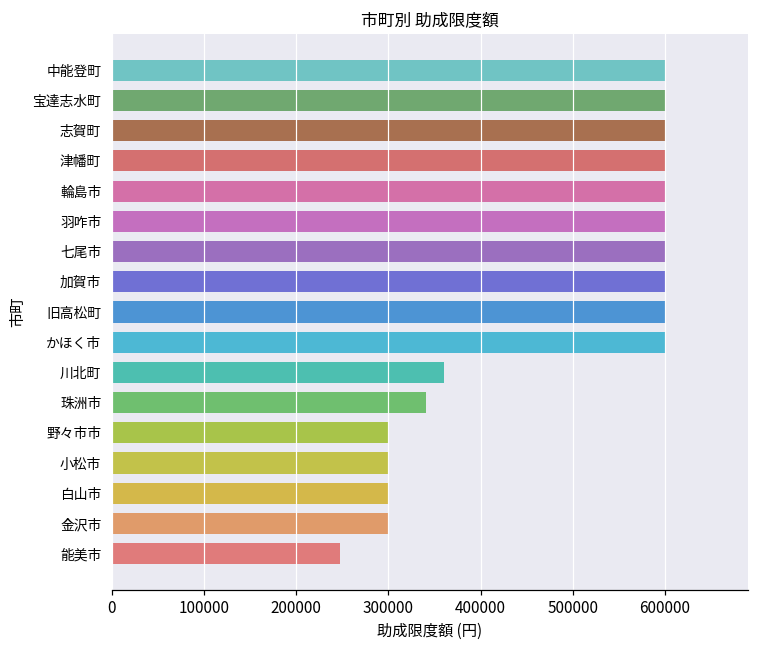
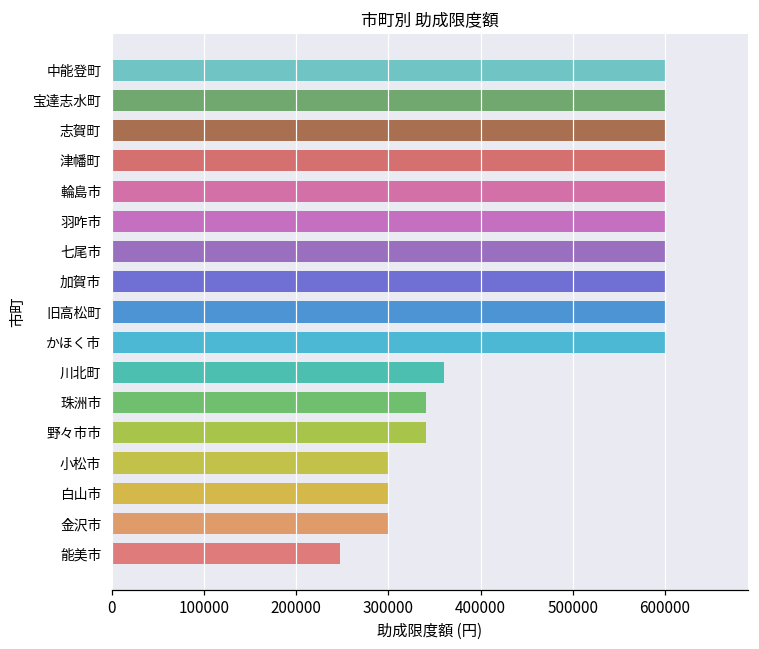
  {
    "中能登町": 600000,
    "宝達志水町": 600000,
    "志賀町": 600000,
    "津幡町": 600000,
    "輪島市": 600000,
    "羽咋市": 600000,
    "七尾市": 600000,
    "加賀市": 600000,
    "旧高松町": 600000,
    "かほく市": 600000,
    "川北町": 360000,
    "珠洲市": 340000,
-   "野々市市": 300000,
+   "野々市市": 340000,
    "小松市": 300000,
    "白山市": 300000,
    "金沢市": 300000,
    "能美市": 250000
  }
